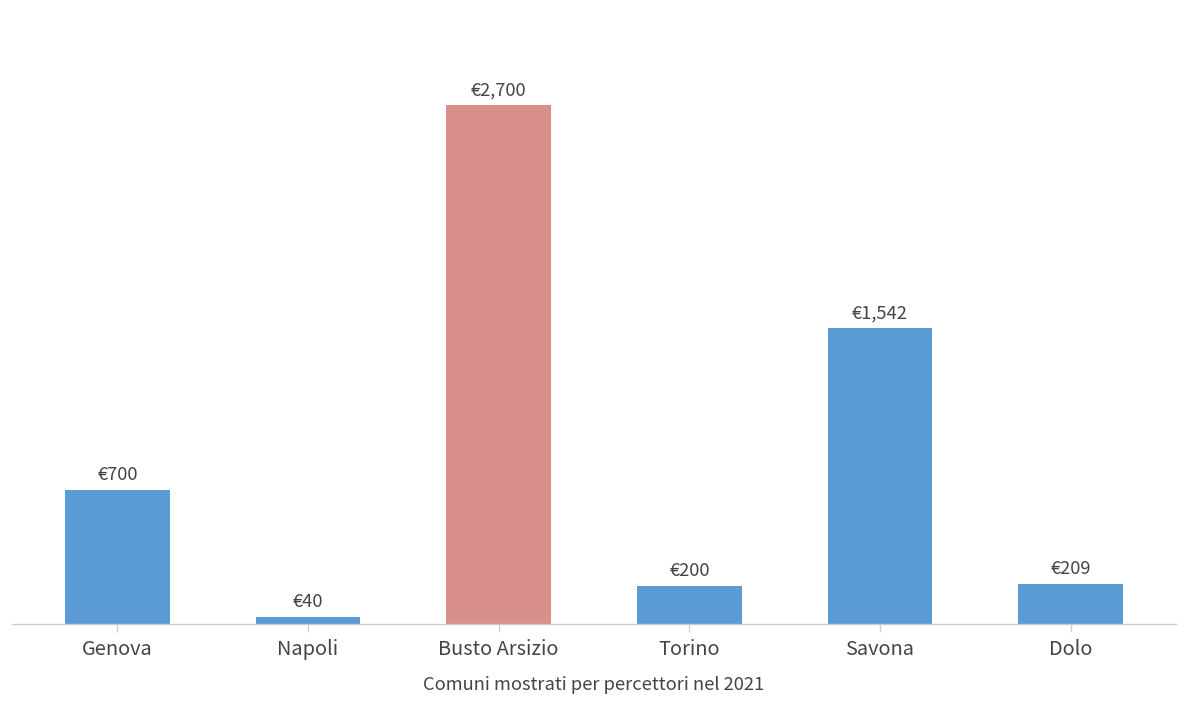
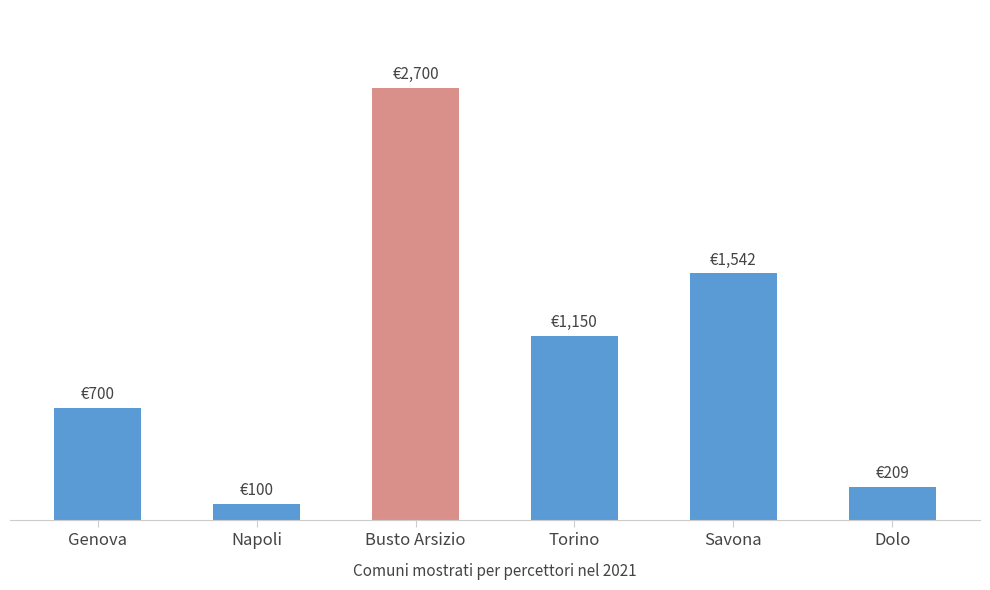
  {
    "Genova": "€700",
-   "Napoli": "€40",
+   "Napoli": "€100",
    "Busto Arsizio": "€2,700",
-   "Torino": "€200",
+   "Torino": "€1,150",
    "Savona": "€1,542",
    "Dolo": "€209"
  }
